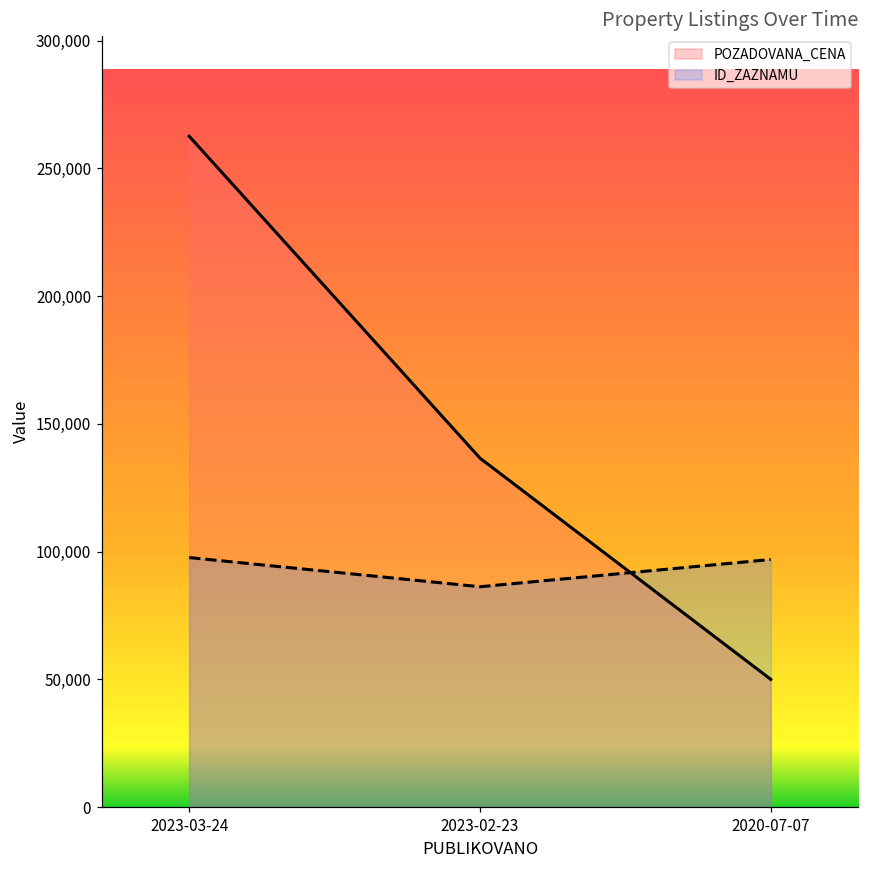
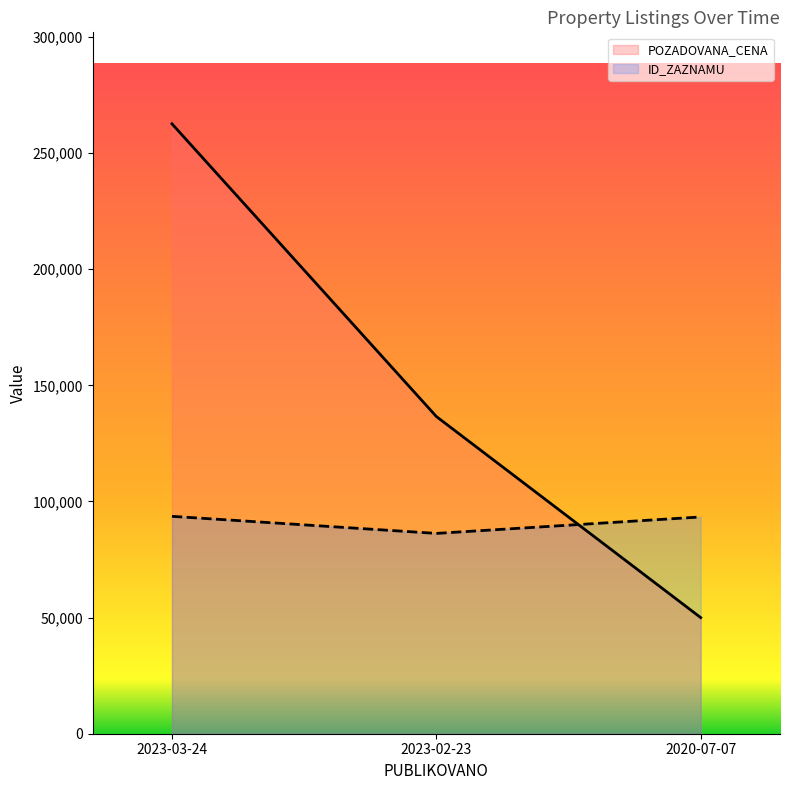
  {
    "POZADOVANA_CENA": {
      "2023-03-24": "263,000",
      "2023-02-23": "137,000",
      "2020-07-07": "50,000"
    },
    "ID_ZAZNAMU": {
-     "2023-03-24": "98,000",
+     "2023-03-24": "94,000",
      "2023-02-23": "86,000",
-     "2020-07-07": "97,000"
+     "2020-07-07": "93,000"
    }
  }
